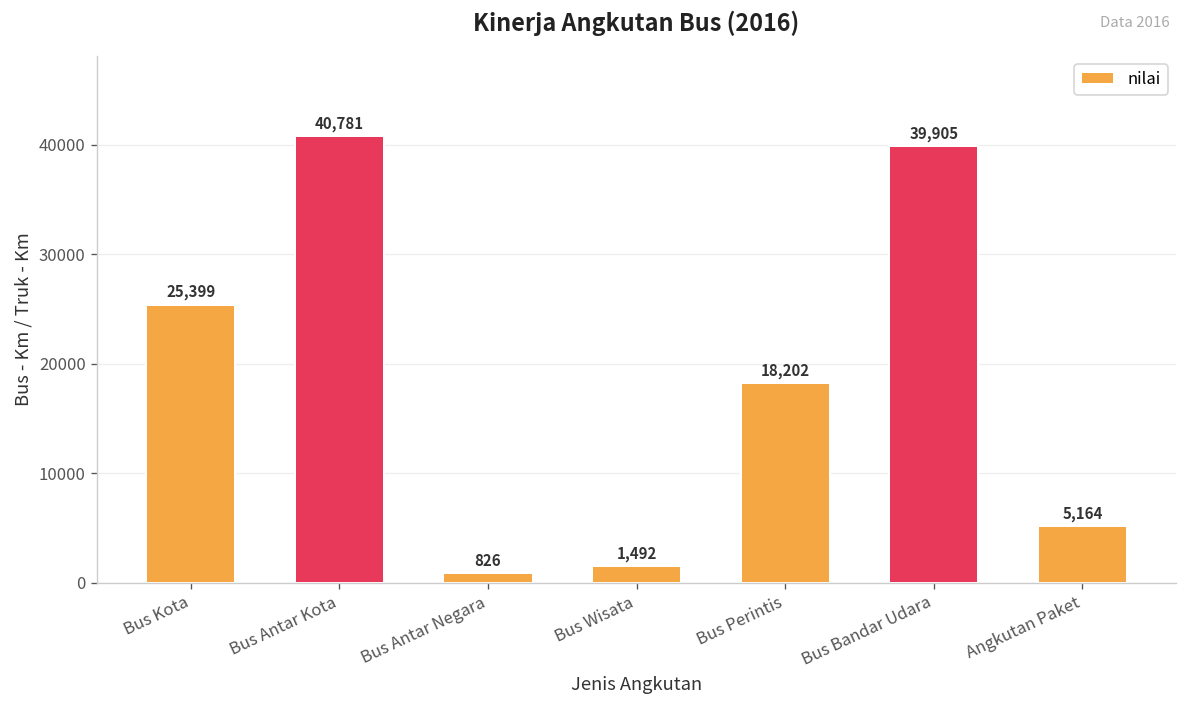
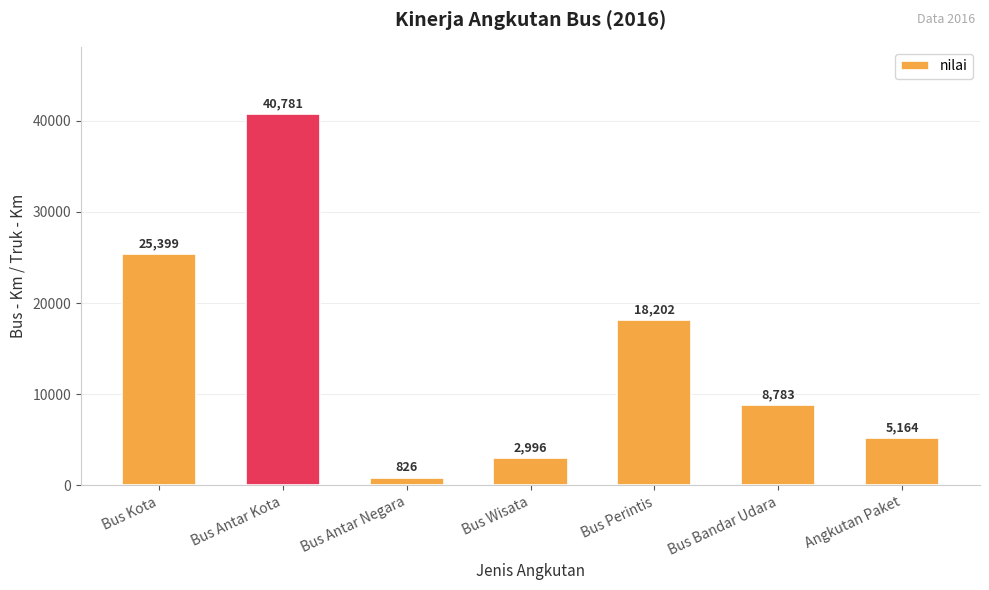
  {
    "Bus Kota": "25,399",
    "Bus Antar Kota": "40,781",
    "Bus Antar Negara": "826",
-   "Bus Wisata": "1,492",
+   "Bus Wisata": "2,996",
    "Bus Perintis": "18,202",
-   "Bus Bandar Udara": "39,905",
+   "Bus Bandar Udara": "8,783",
    "Angkutan Paket": "5,164"
  }
